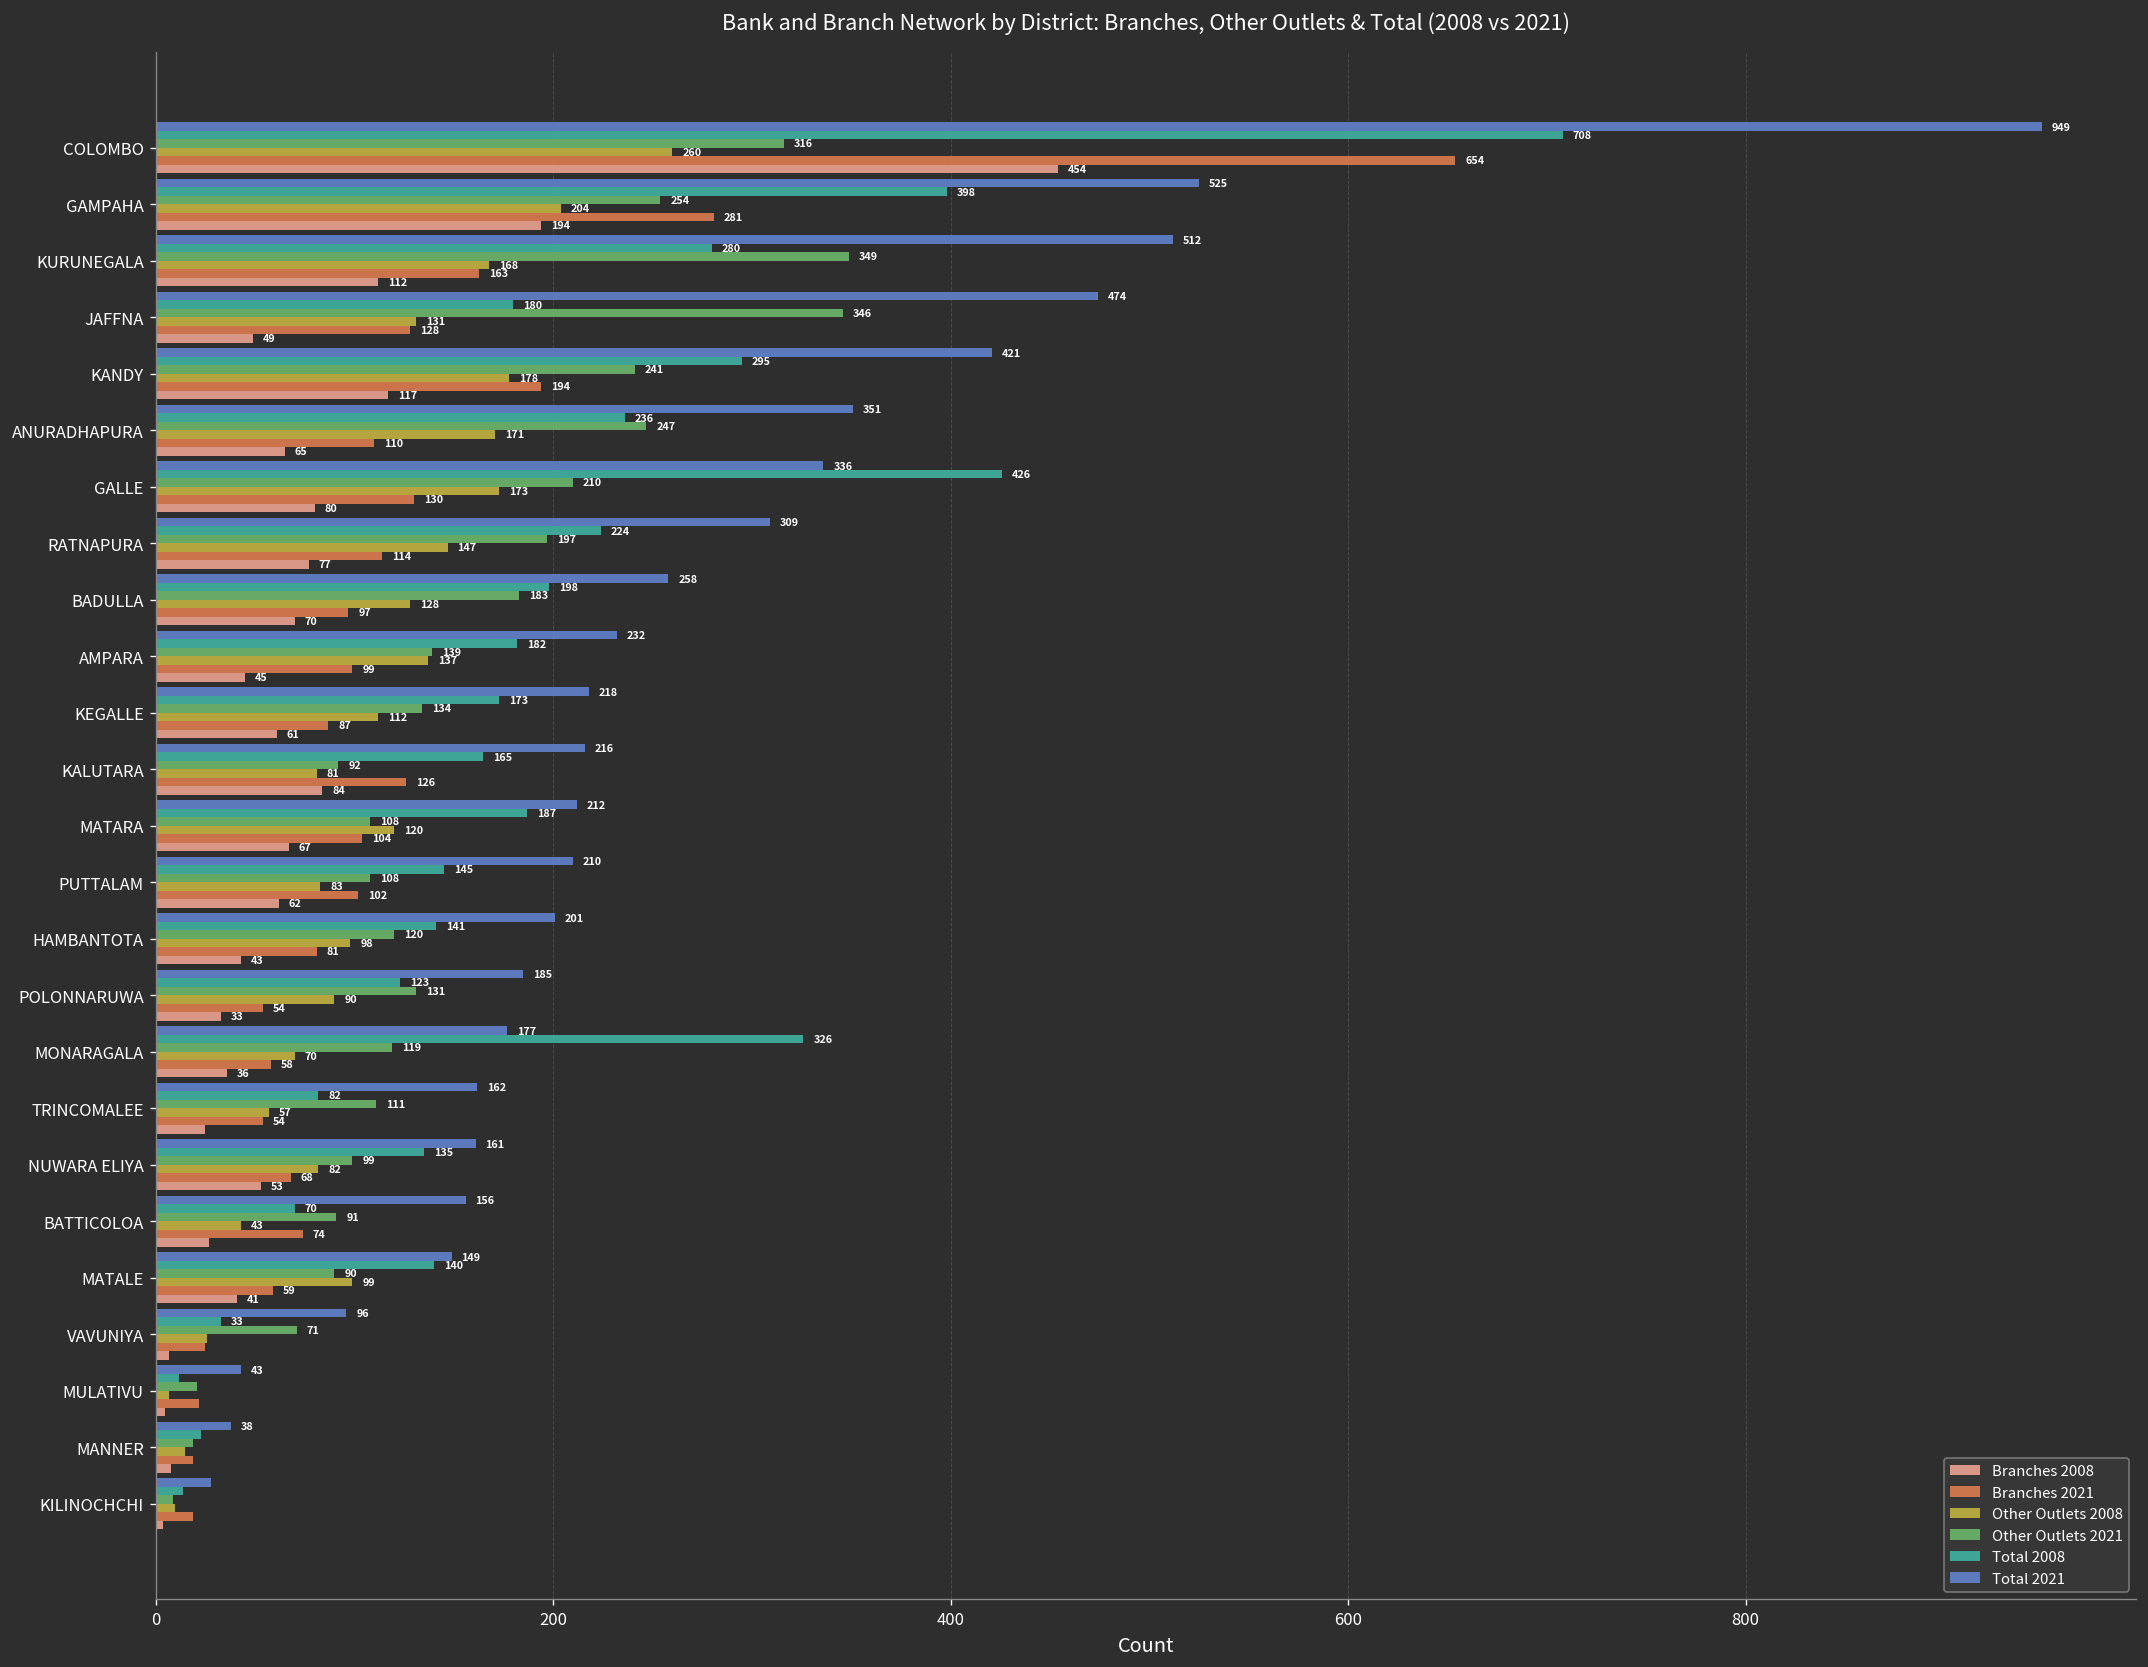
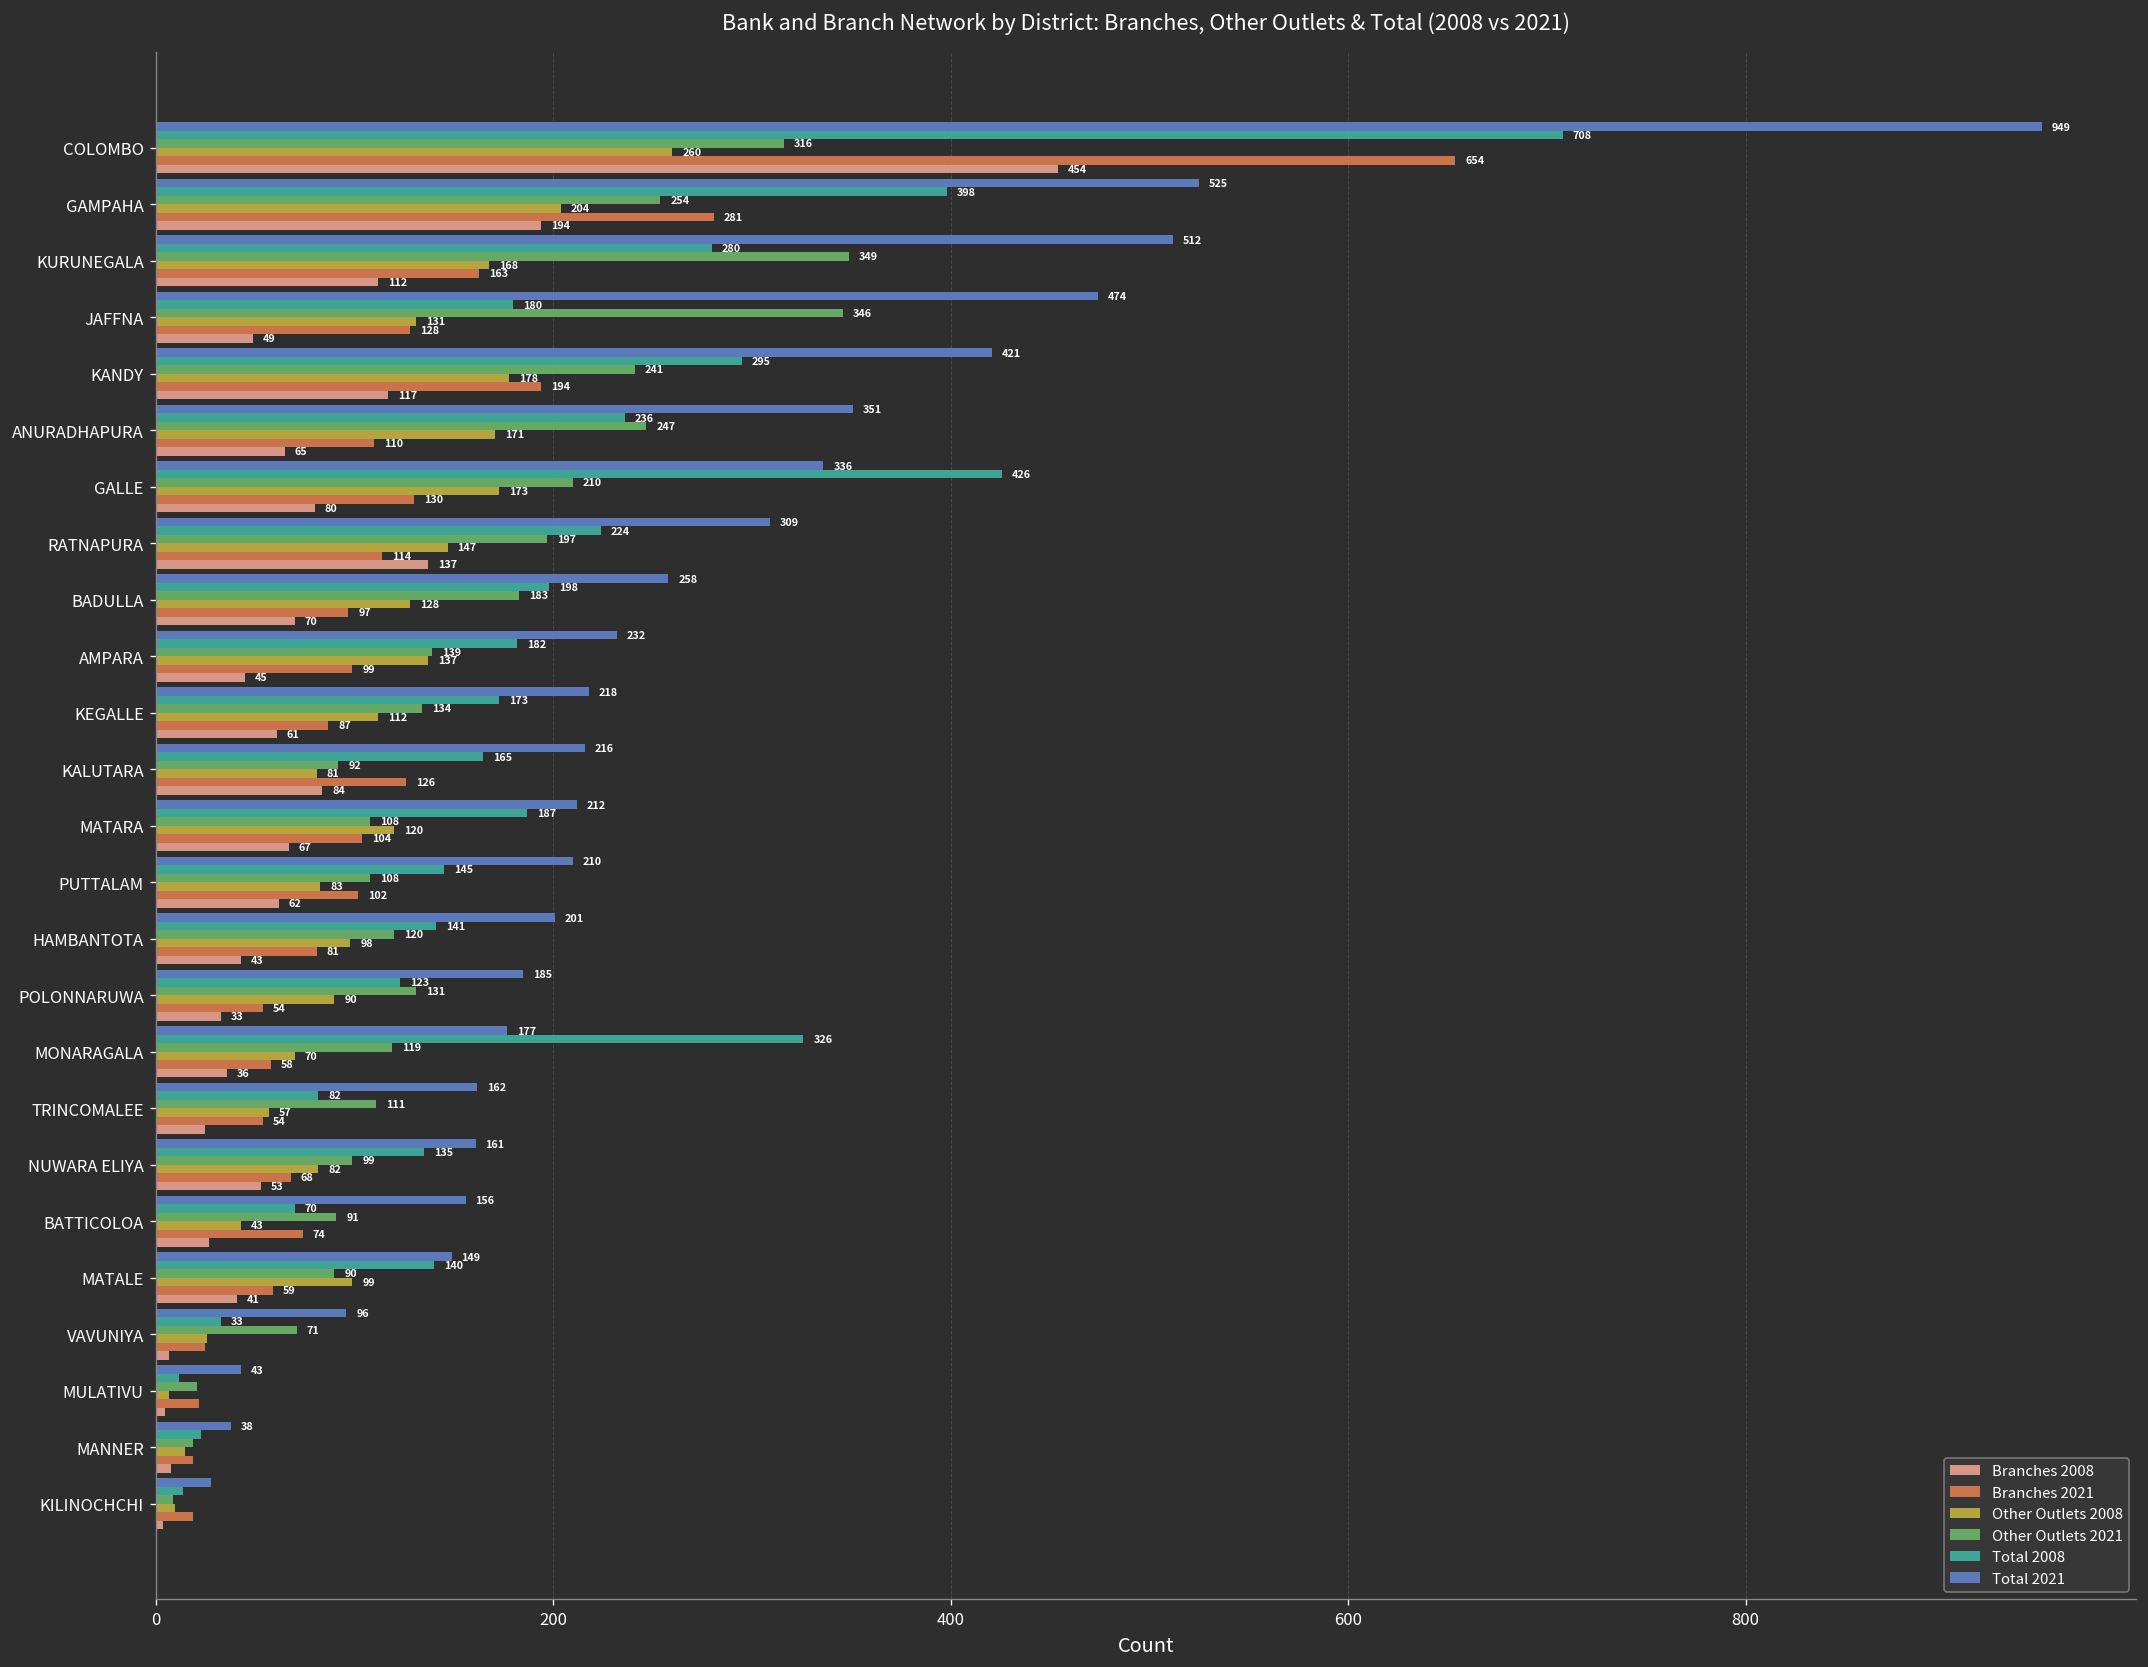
  {
    "Branches 2008": {
      "COLOMBO": 454,
      "GAMPAHA": 194,
      "KURUNEGALA": 112,
      "JAFFNA": 49,
      "KANDY": 117,
      "ANURADHAPURA": 65,
      "GALLE": 80,
-     "RATNAPURA": 77,
+     "RATNAPURA": 137,
      "BADULLA": 70,
      "AMPARA": 45,
      "KEGALLE": 61,
      "KALUTARA": 84,
      "MATARA": 67,
      "PUTTALAM": 62,
      "HAMBANTOTA": 43,
      "POLONNARUWA": 33,
      "MONARAGALA": 36,
      "NUWARA ELIYA": 53,
      "MATALE": 41
    },
    "Branches 2021": {
      "COLOMBO": 654,
      "GAMPAHA": 281,
      "KURUNEGALA": 163,
      "JAFFNA": 128,
      "KANDY": 194,
      "ANURADHAPURA": 110,
      "GALLE": 130,
      "RATNAPURA": 114,
      "BADULLA": 97,
      "AMPARA": 99,
      "KEGALLE": 87,
      "KALUTARA": 126,
      "MATARA": 104,
      "PUTTALAM": 102,
      "HAMBANTOTA": 81,
      "POLONNARUWA": 54,
      "MONARAGALA": 58,
      "TRINCOMALEE": 54,
      "NUWARA ELIYA": 68,
      "BATTICOLOA": 74,
      "MATALE": 59
    },
    "Other Outlets 2008": {
      "COLOMBO": 260,
      "GAMPAHA": 204,
      "KURUNEGALA": 168,
      "JAFFNA": 131,
      "KANDY": 178,
      "ANURADHAPURA": 171,
      "GALLE": 173,
      "RATNAPURA": 147,
      "BADULLA": 128,
      "KEGALLE": 112,
      "KALUTARA": 81,
      "MATARA": 120,
      "PUTTALAM": 83,
      "HAMBANTOTA": 98,
      "POLONNARUWA": 90,
      "MONARAGALA": 70,
      "TRINCOMALEE": 57,
      "NUWARA ELIYA": 82,
      "BATTICOLOA": 43,
      "MATALE": 99
    },
    "Other Outlets 2021": {
      "COLOMBO": 316,
      "GAMPAHA": 254,
      "KURUNEGALA": 349,
      "JAFFNA": 346,
      "KANDY": 241,
      "ANURADHAPURA": 247,
      "GALLE": 210,
      "RATNAPURA": 197,
      "BADULLA": 183,
      "KEGALLE": 134,
      "KALUTARA": 92,
      "MATARA": 108,
      "PUTTALAM": 108,
      "HAMBANTOTA": 120,
      "POLONNARUWA": 131,
      "MONARAGALA": 119,
      "TRINCOMALEE": 111,
      "NUWARA ELIYA": 99,
      "BATTICOLOA": 91,
      "MATALE": 90,
      "VAVUNIYA": 71
    },
    "Total 2008": {
      "COLOMBO": 708,
      "GAMPAHA": 398,
      "KURUNEGALA": 280,
      "JAFFNA": 180,
      "KANDY": 295,
      "ANURADHAPURA": 236,
      "GALLE": 426,
      "RATNAPURA": 224,
      "BADULLA": 198,
      "AMPARA": 182,
      "KEGALLE": 173,
      "KALUTARA": 165,
      "MATARA": 187,
      "PUTTALAM": 145,
      "HAMBANTOTA": 141,
      "POLONNARUWA": 123,
      "MONARAGALA": 326,
      "TRINCOMALEE": 82,
      "NUWARA ELIYA": 135,
      "BATTICOLOA": 70,
      "MATALE": 140,
      "VAVUNIYA": 33
    },
    "Total 2021": {
      "COLOMBO": 949,
      "GAMPAHA": 525,
      "KURUNEGALA": 512,
      "JAFFNA": 474,
      "KANDY": 421,
      "ANURADHAPURA": 351,
      "GALLE": 336,
      "RATNAPURA": 309,
      "BADULLA": 258,
      "AMPARA": 232,
      "KEGALLE": 218,
      "KALUTARA": 216,
      "MATARA": 212,
      "PUTTALAM": 210,
      "HAMBANTOTA": 201,
      "POLONNARUWA": 185,
      "MONARAGALA": 177,
      "TRINCOMALEE": 162,
      "NUWARA ELIYA": 161,
      "BATTICOLOA": 156,
      "MATALE": 149,
      "VAVUNIYA": 96,
      "MULATIVU": 43,
      "MANNER": 38
    }
  }
